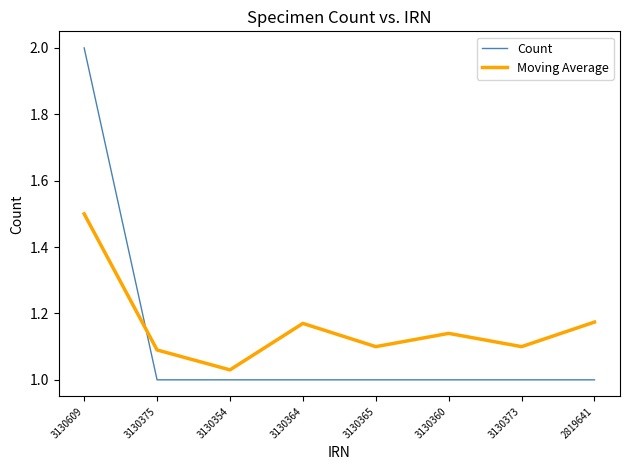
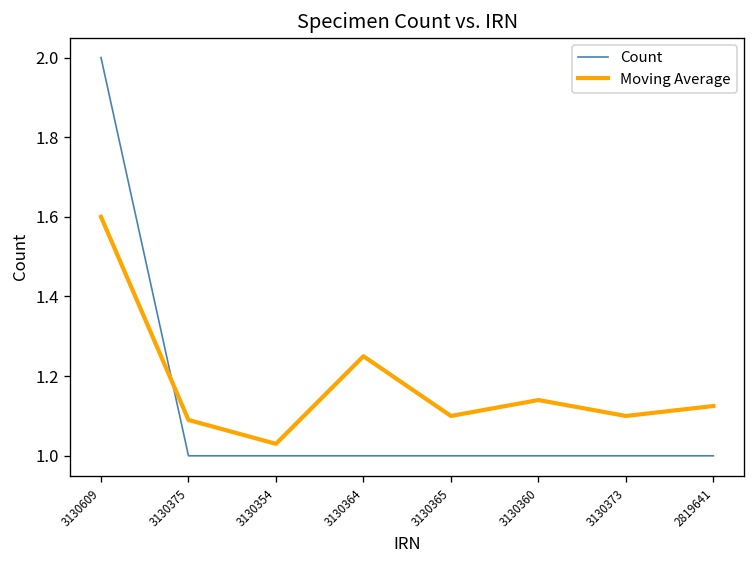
  {
    "Count": {
      "3130609": 2.00,
      "3130375": 1.00,
      "3130354": 1.00,
      "3130364": 1.00,
      "3130365": 1.00,
      "3130360": 1.00,
      "3130373": 1.00,
      "2819641": 1.00
    },
    "Moving Average": {
-     "3130609": 1.5,
+     "3130609": 1.6,
      "3130375": 1.09,
      "3130354": 1.03,
-     "3130364": 1.17,
+     "3130364": 1.25,
      "3130365": 1.10,
      "3130360": 1.14,
      "3130373": 1.10,
-     "2819641": 1.17
+     "2819641": 1.13
    }
  }
